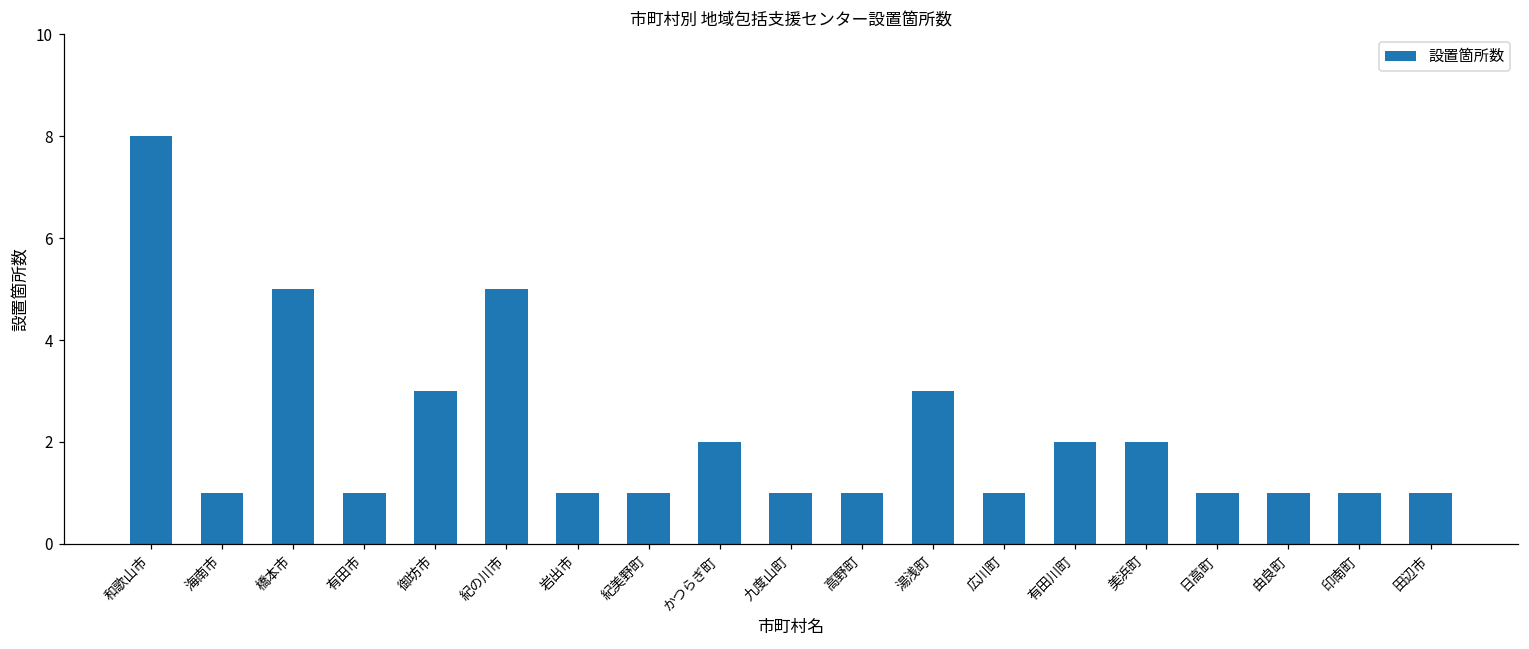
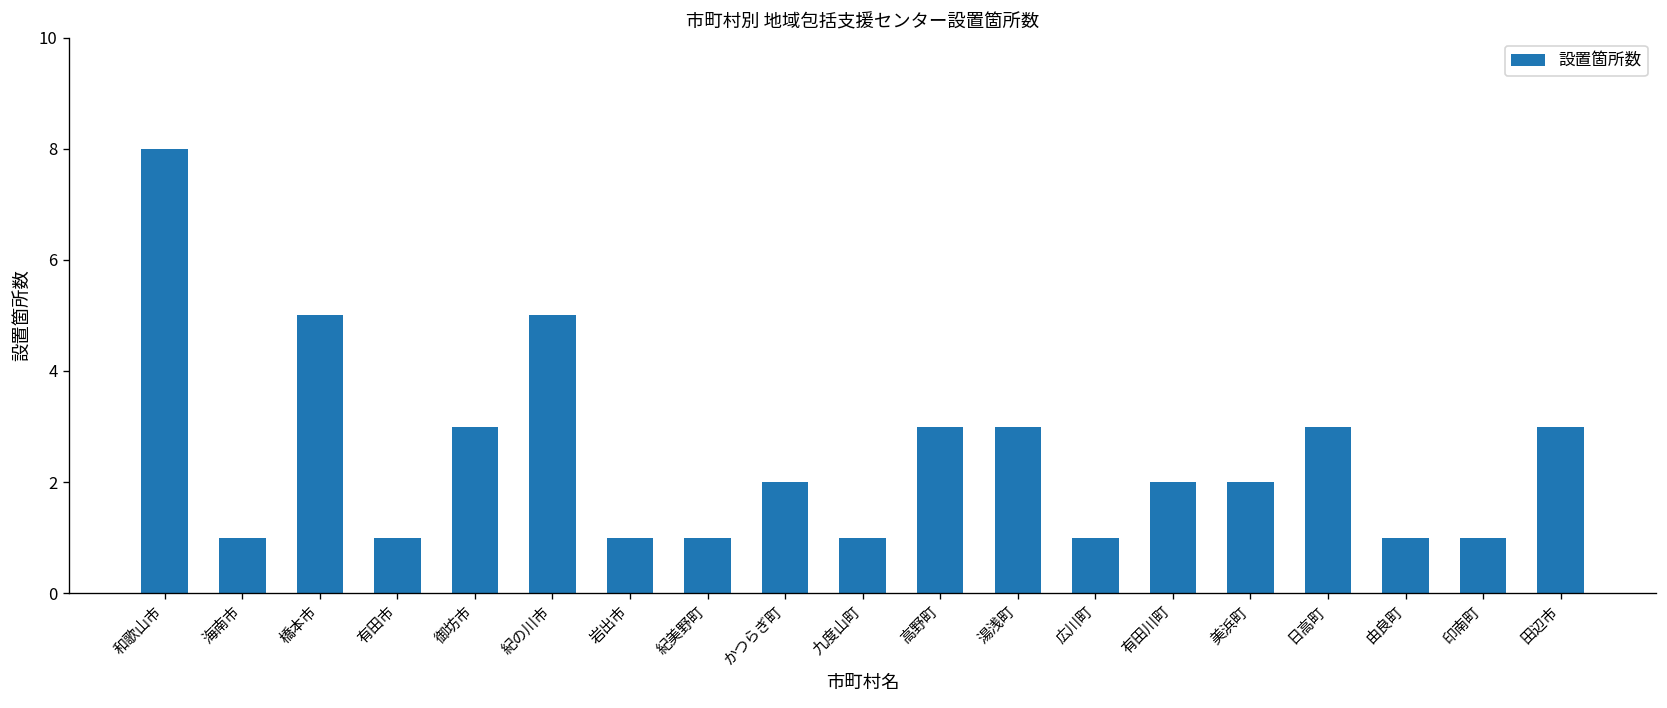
  {
    "和歌山市": 8,
    "海南市": 1,
    "橋本市": 5,
    "有田市": 1,
    "御坊市": 3,
    "紀の川市": 5,
    "岩出市": 1,
    "紀美野町": 1,
    "かつらぎ町": 2,
    "九度山町": 1,
-   "高野町": 1,
+   "高野町": 3,
    "湯浅町": 3,
    "広川町": 1,
    "有田川町": 2,
    "美浜町": 2,
-   "日高町": 1,
+   "日高町": 3,
    "由良町": 1,
    "印南町": 1,
-   "田辺市": 1
+   "田辺市": 3
  }
